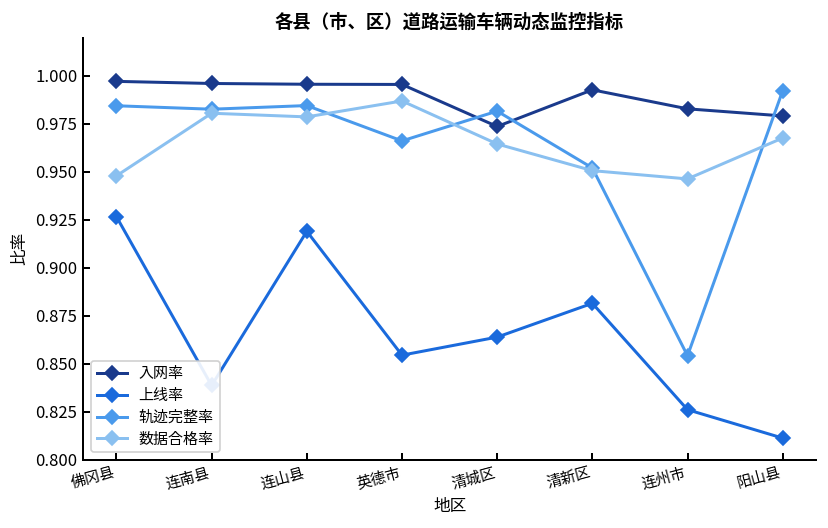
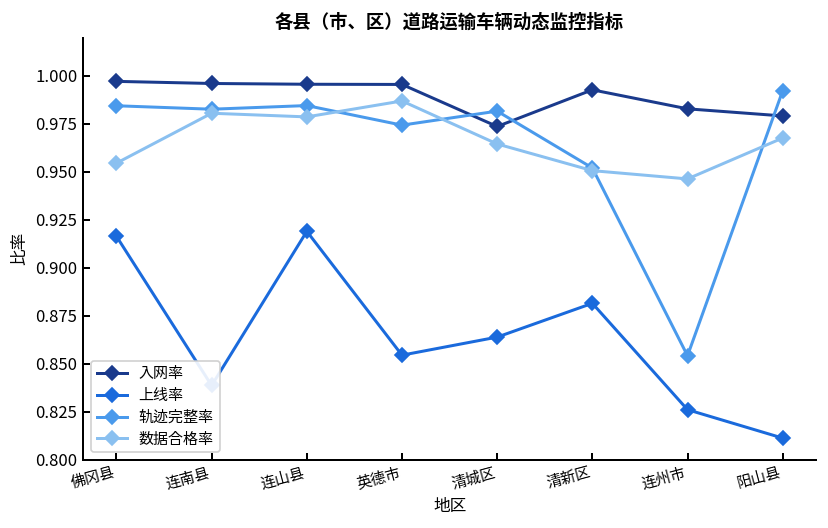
  {
    "入网率": {
      "佛冈县": 0.997,
      "连南县": 0.996,
      "连山县": 0.996,
      "英德市": 0.996,
      "清城区": 0.974,
      "清新区": 0.993,
      "连州市": 0.983,
      "阳山县": 0.979
    },
    "上线率": {
-     "佛冈县": 0.927,
+     "佛冈县": 0.917,
      "连山县": 0.919,
      "英德市": 0.855,
      "清城区": 0.864,
      "清新区": 0.882,
      "连州市": 0.826,
      "阳山县": 0.811
    },
    "轨迹完整率": {
      "佛冈县": 0.985,
      "连南县": 0.983,
      "连山县": 0.985,
-     "英德市": 0.966,
+     "英德市": 0.974,
      "清城区": 0.982,
      "连州市": 0.854,
      "阳山县": 0.992
    },
    "数据合格率": {
-     "佛冈县": 0.948,
+     "佛冈县": 0.955,
      "连南县": 0.981,
      "连山县": 0.979,
      "英德市": 0.987,
      "清城区": 0.965,
      "连州市": 0.946,
      "阳山县": 0.968
    }
  }
